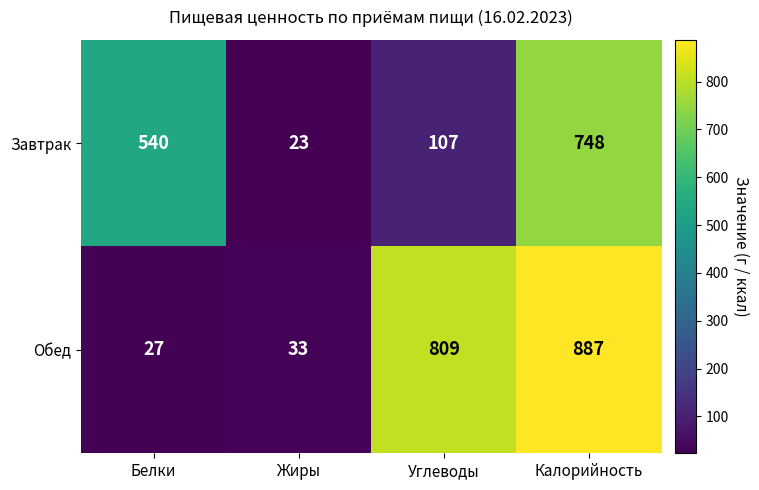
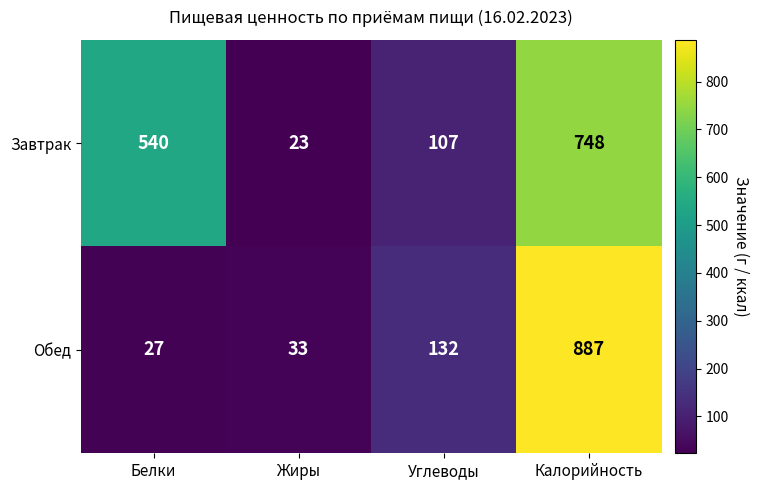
  {
    "Завтрак": {
      "Белки": 540,
      "Жиры": 23,
      "Углеводы": 107,
      "Калорийность": 748
    },
    "Обед": {
      "Белки": 27,
      "Жиры": 33,
-     "Углеводы": 809,
+     "Углеводы": 132,
      "Калорийность": 887
    }
  }
